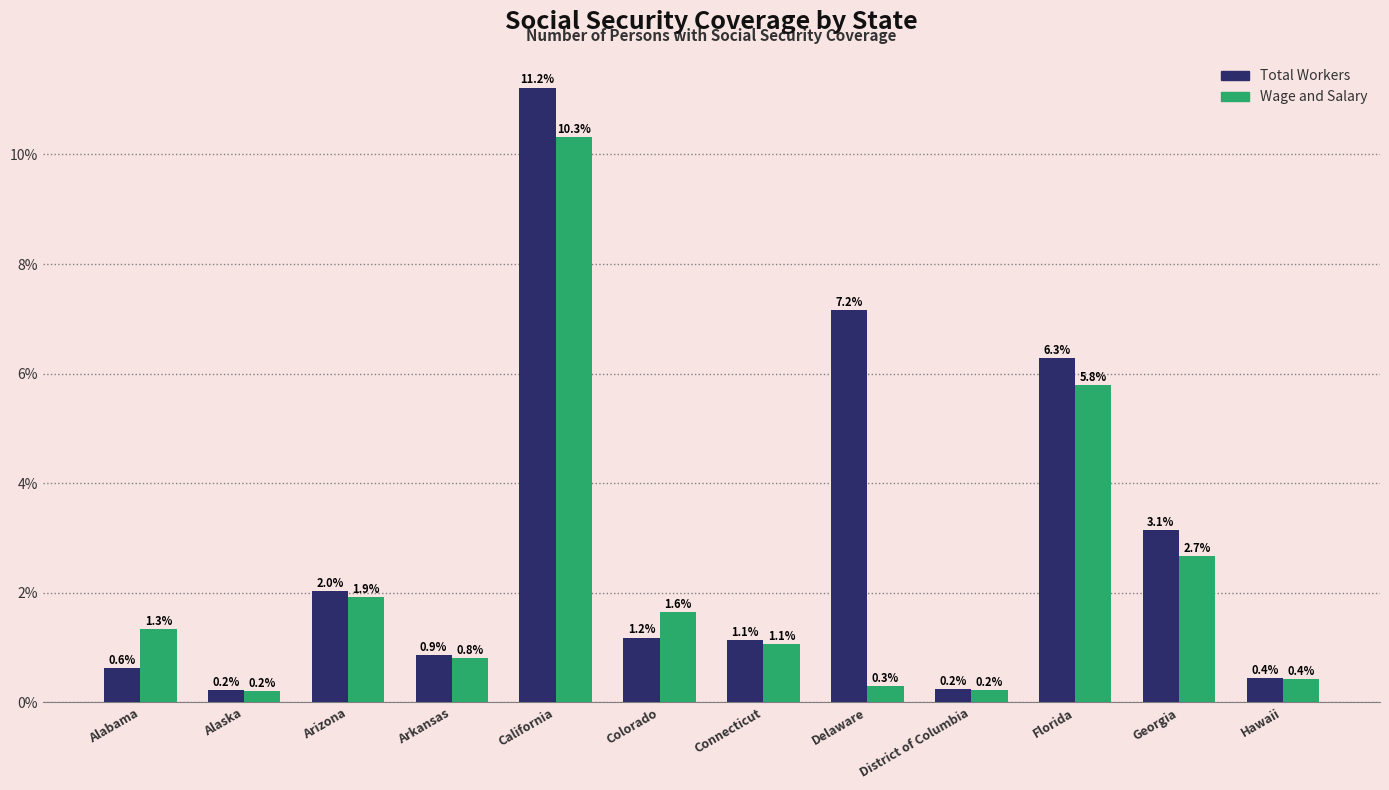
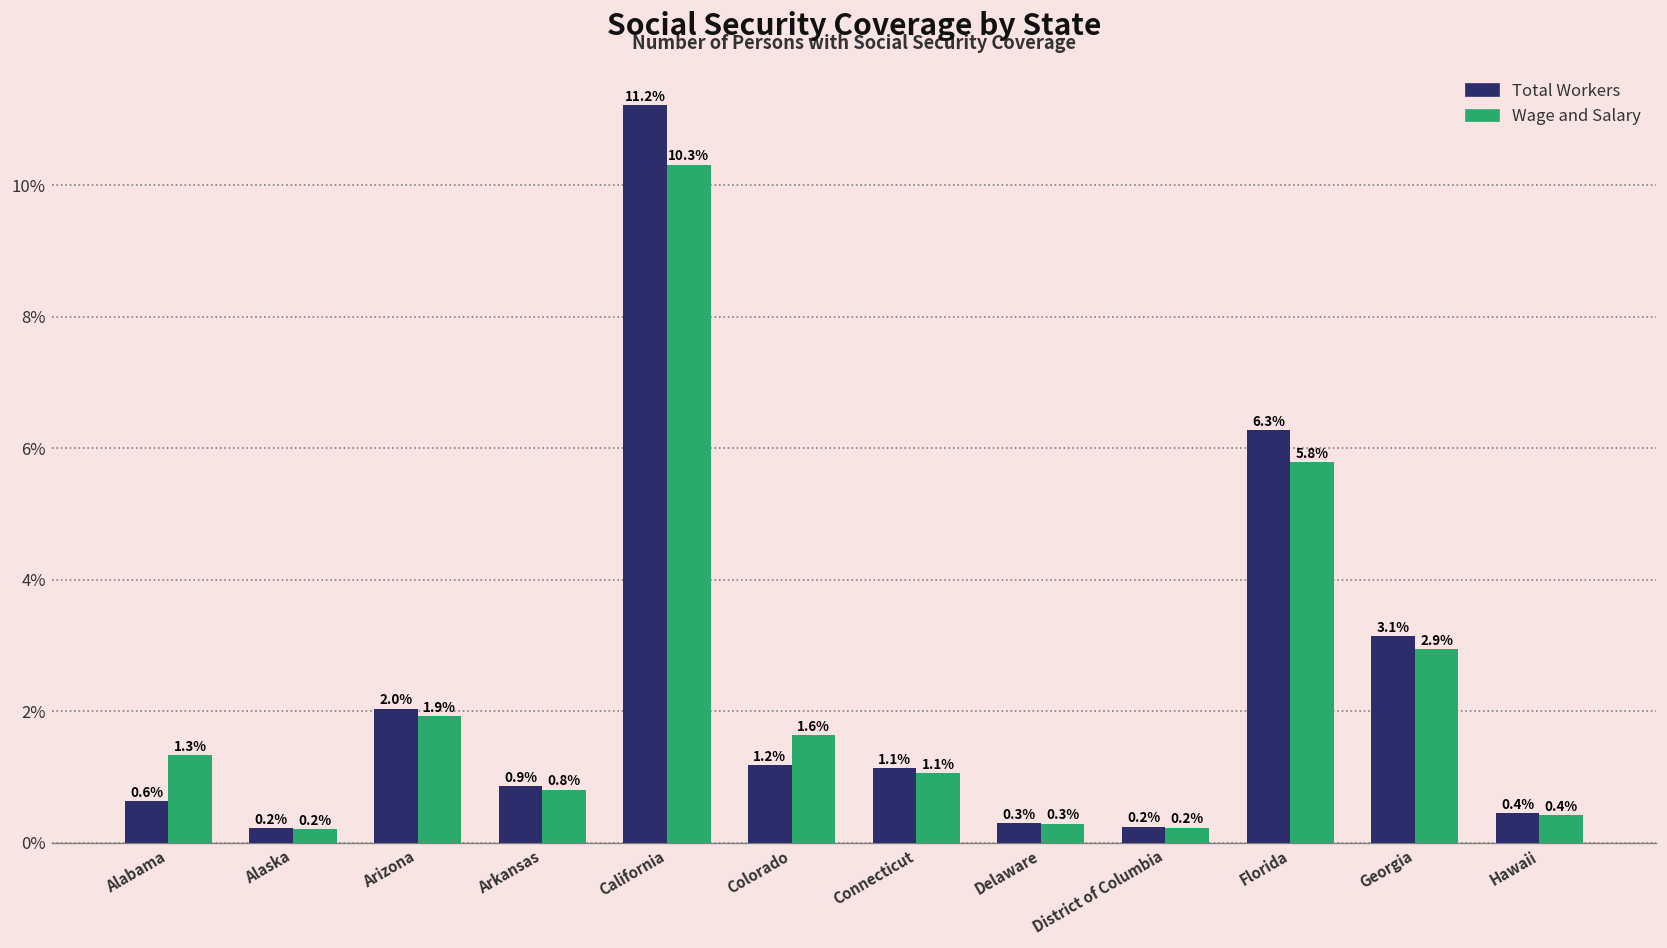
  {
    "Total Workers": {
      "Alabama": "0.6%",
      "Alaska": "0.2%",
      "Arizona": "2.0%",
      "Arkansas": "0.9%",
      "California": "11.2%",
      "Colorado": "1.2%",
      "Connecticut": "1.1%",
-     "Delaware": "7.2%",
+     "Delaware": "0.3%",
      "District of Columbia": "0.2%",
      "Florida": "6.3%",
      "Georgia": "3.1%",
      "Hawaii": "0.4%"
    },
    "Wage and Salary": {
      "Alabama": "1.3%",
      "Alaska": "0.2%",
      "Arizona": "1.9%",
      "Arkansas": "0.8%",
      "California": "10.3%",
      "Colorado": "1.6%",
      "Connecticut": "1.1%",
      "Delaware": "0.3%",
      "District of Columbia": "0.2%",
      "Florida": "5.8%",
-     "Georgia": "2.7%",
+     "Georgia": "2.9%",
      "Hawaii": "0.4%"
    }
  }
